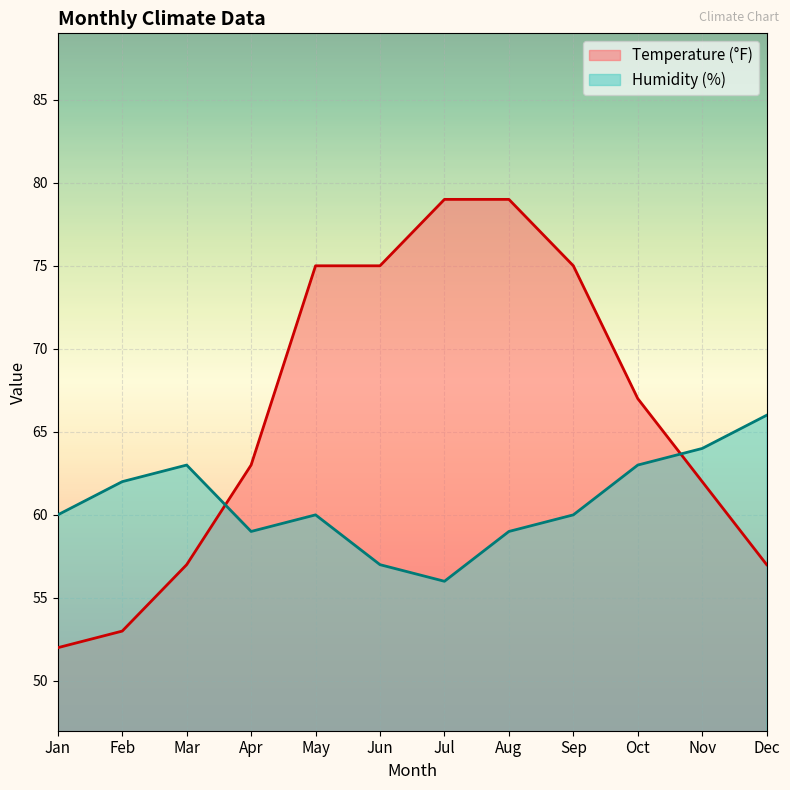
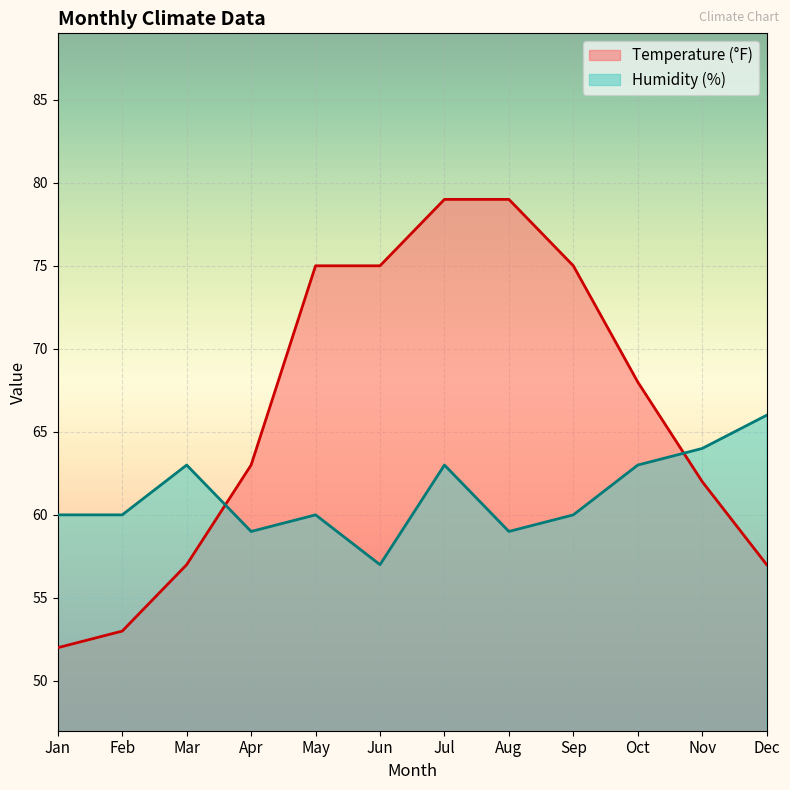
  {
    "Temperature (°F)": {
      "Jan": 52,
      "Feb": 53,
      "Mar": 57,
      "Apr": 63,
      "May": 75,
      "Jun": 75,
      "Jul": 79,
      "Aug": 79,
      "Sep": 75,
-     "Oct": 67,
+     "Oct": 68,
      "Nov": 62,
      "Dec": 57
    },
    "Humidity (%)": {
      "Jan": 60,
-     "Feb": 62,
+     "Feb": 60,
      "Mar": 63,
      "Apr": 59,
      "May": 60,
      "Jun": 57,
-     "Jul": 56,
+     "Jul": 63,
      "Aug": 59,
      "Sep": 60,
      "Oct": 63,
      "Nov": 64,
      "Dec": 66
    }
  }
